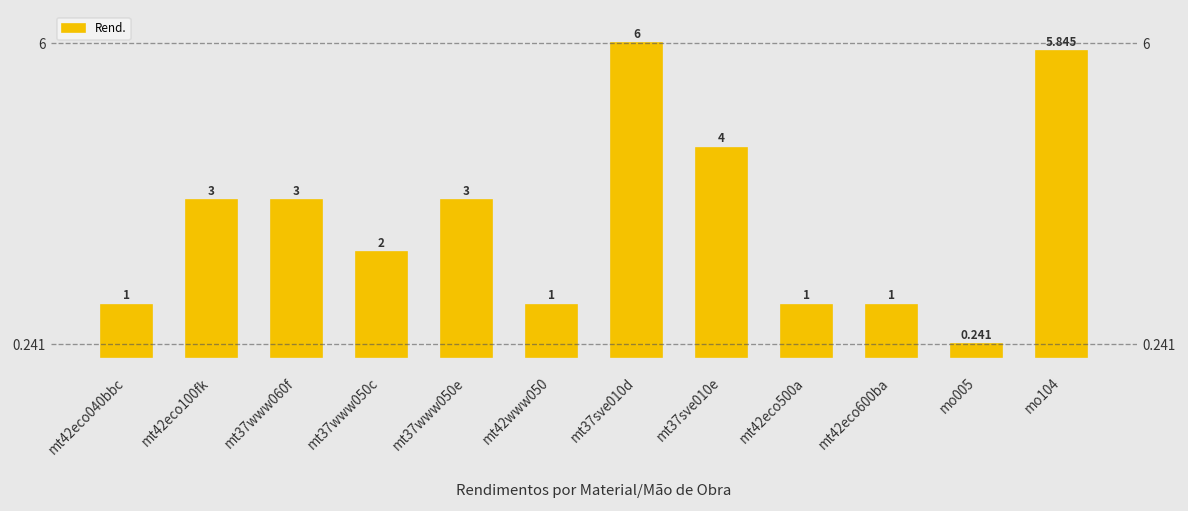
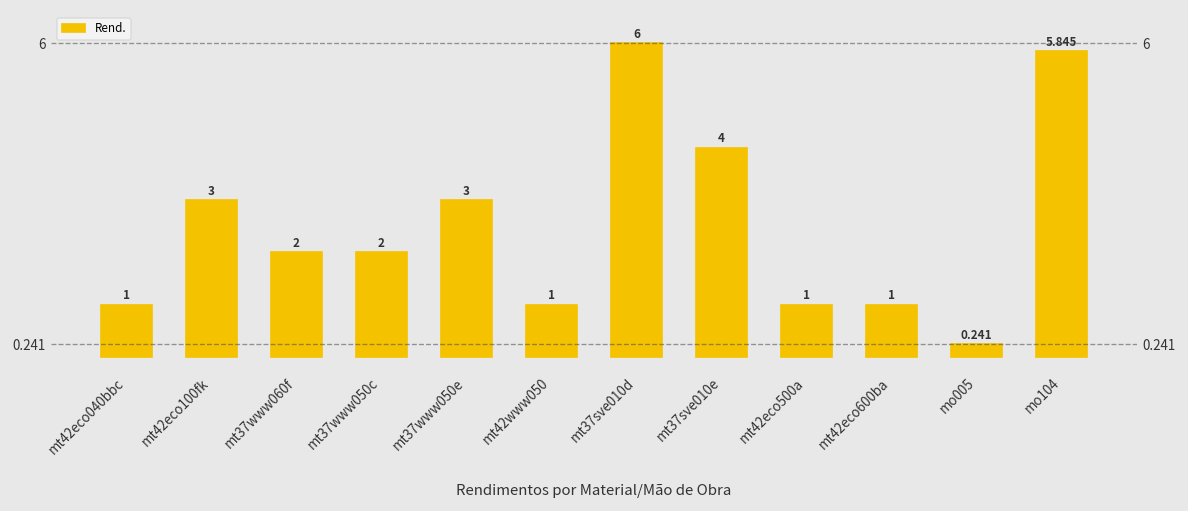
  {
    "mt42eco040bbc": 1,
    "mt42eco100fk": 3,
-   "mt37www060f": 3,
+   "mt37www060f": 2,
    "mt37www050c": 2,
    "mt37www050e": 3,
    "mt42www050": 1,
    "mt37sve010d": 6,
    "mt37sve010e": 4,
    "mt42eco500a": 1,
    "mt42eco600ba": 1,
    "mo005": 0.241,
    "mo104": 5.845
  }
